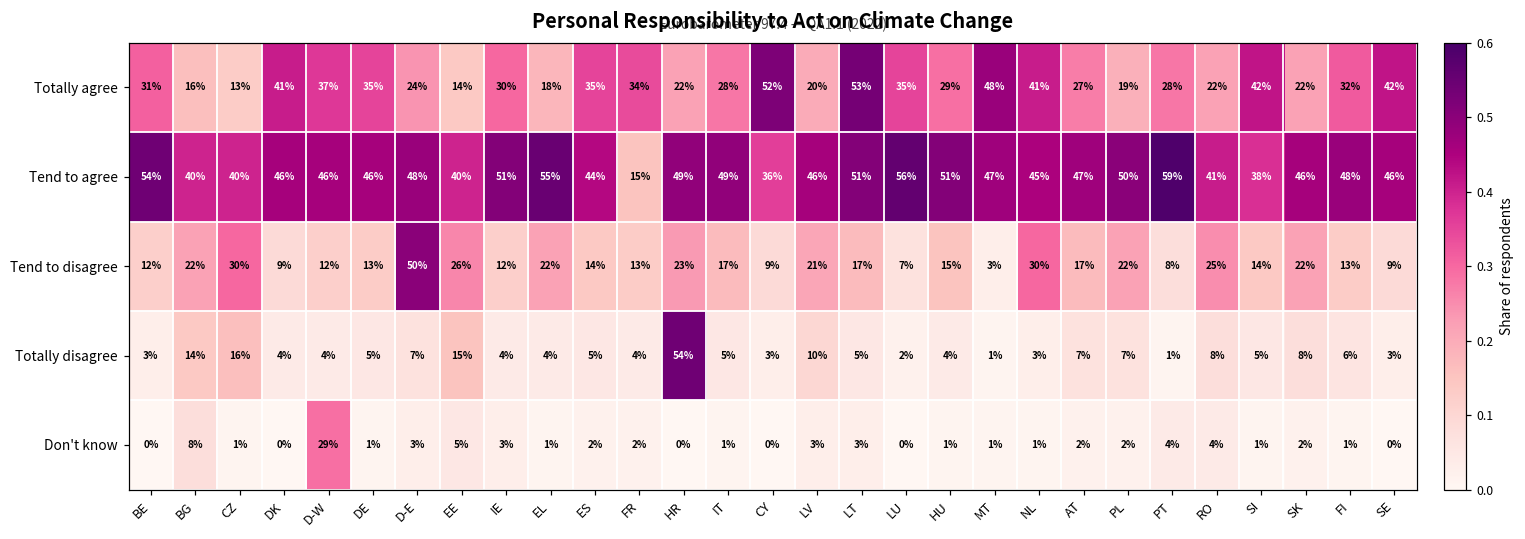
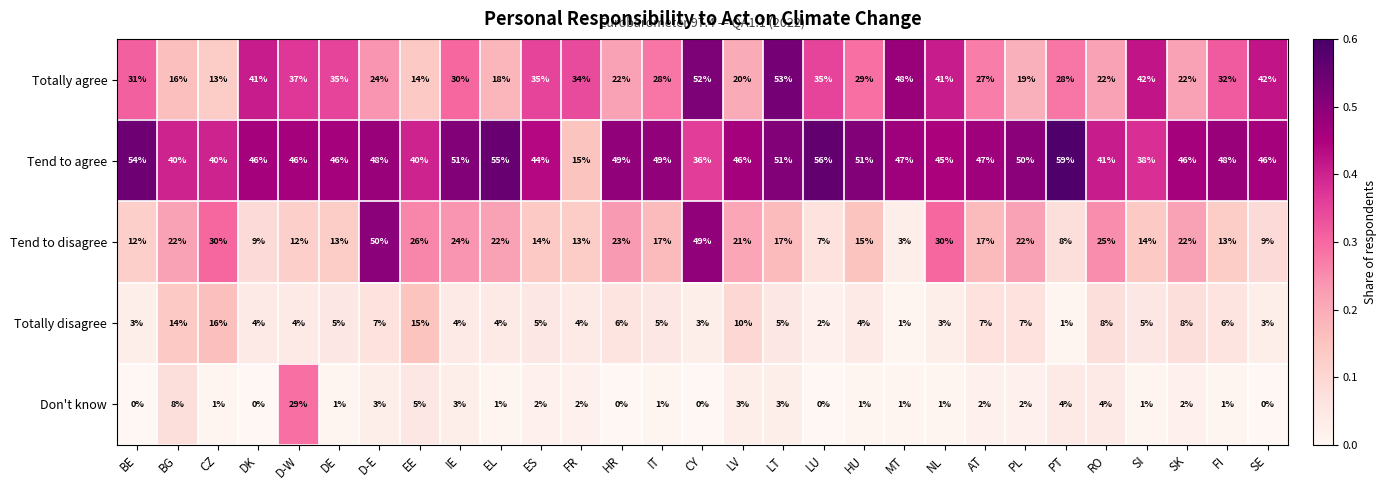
  {
    "Totally agree": {
      "BE": "31%",
      "BG": "16%",
      "CZ": "13%",
      "DK": "41%",
      "D-W": "37%",
      "DE": "35%",
      "D-E": "24%",
      "EE": "14%",
      "IE": "30%",
      "EL": "18%",
      "ES": "35%",
      "FR": "34%",
      "HR": "22%",
      "IT": "28%",
      "CY": "52%",
      "LV": "20%",
      "LT": "53%",
      "LU": "35%",
      "HU": "29%",
      "MT": "48%",
      "NL": "41%",
      "AT": "27%",
      "PL": "19%",
      "PT": "28%",
      "RO": "22%",
      "SI": "42%",
      "SK": "22%",
      "FI": "32%",
      "SE": "42%"
    },
    "Tend to agree": {
      "BE": "54%",
      "BG": "40%",
      "CZ": "40%",
      "DK": "46%",
      "D-W": "46%",
      "DE": "46%",
      "D-E": "48%",
      "EE": "40%",
      "IE": "51%",
      "EL": "55%",
      "ES": "44%",
      "FR": "15%",
      "HR": "49%",
      "IT": "49%",
      "CY": "36%",
      "LV": "46%",
      "LT": "51%",
      "LU": "56%",
      "HU": "51%",
      "MT": "47%",
      "NL": "45%",
      "AT": "47%",
      "PL": "50%",
      "PT": "59%",
      "RO": "41%",
      "SI": "38%",
      "SK": "46%",
      "FI": "48%",
      "SE": "46%"
    },
    "Tend to disagree": {
      "BE": "12%",
      "BG": "22%",
      "CZ": "30%",
      "DK": "9%",
      "D-W": "12%",
      "DE": "13%",
      "D-E": "50%",
      "EE": "26%",
-     "IE": "12%",
+     "IE": "24%",
      "EL": "22%",
      "ES": "14%",
      "FR": "13%",
      "HR": "23%",
      "IT": "17%",
-     "CY": "9%",
+     "CY": "49%",
      "LV": "21%",
      "LT": "17%",
      "LU": "7%",
      "HU": "15%",
      "MT": "3%",
      "NL": "30%",
      "AT": "17%",
      "PL": "22%",
      "PT": "8%",
      "RO": "25%",
      "SI": "14%",
      "SK": "22%",
      "FI": "13%",
      "SE": "9%"
    },
    "Totally disagree": {
      "BE": "3%",
      "BG": "14%",
      "CZ": "16%",
      "DK": "4%",
      "D-W": "4%",
      "DE": "5%",
      "D-E": "7%",
      "EE": "15%",
      "IE": "4%",
      "EL": "4%",
      "ES": "5%",
      "FR": "4%",
-     "HR": "54%",
+     "HR": "6%",
      "IT": "5%",
      "CY": "3%",
      "LV": "10%",
      "LT": "5%",
      "LU": "2%",
      "HU": "4%",
      "MT": "1%",
      "NL": "3%",
      "AT": "7%",
      "PL": "7%",
      "PT": "1%",
      "RO": "8%",
      "SI": "5%",
      "SK": "8%",
      "FI": "6%",
      "SE": "3%"
    },
    "Don't know": {
      "BE": "0%",
      "BG": "8%",
      "CZ": "1%",
      "DK": "0%",
      "D-W": "29%",
      "DE": "1%",
      "D-E": "3%",
      "EE": "5%",
      "IE": "3%",
      "EL": "1%",
      "ES": "2%",
      "FR": "2%",
      "HR": "0%",
      "IT": "1%",
      "CY": "0%",
      "LV": "3%",
      "LT": "3%",
      "LU": "0%",
      "HU": "1%",
      "MT": "1%",
      "NL": "1%",
      "AT": "2%",
      "PL": "2%",
      "PT": "4%",
      "RO": "4%",
      "SI": "1%",
      "SK": "2%",
      "FI": "1%",
      "SE": "0%"
    }
  }
